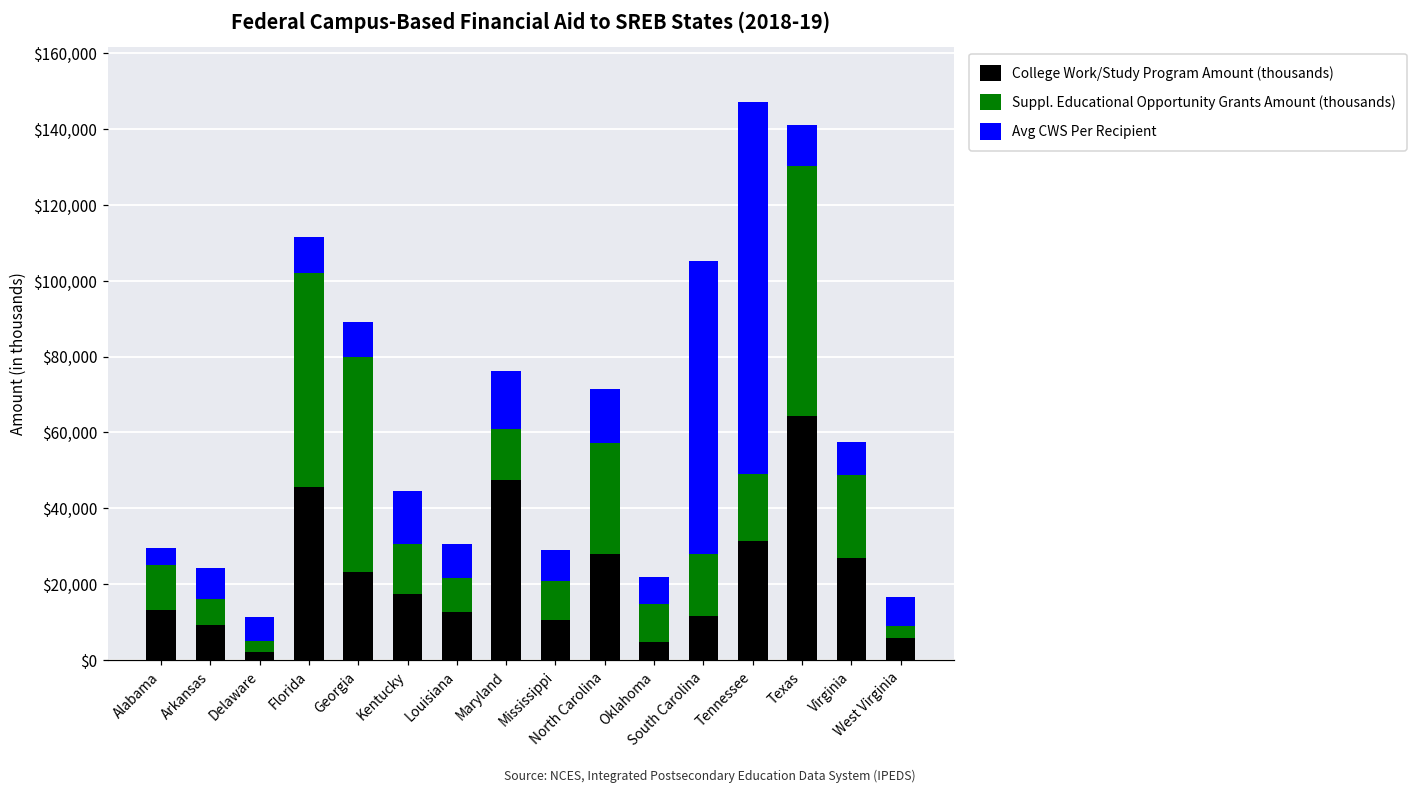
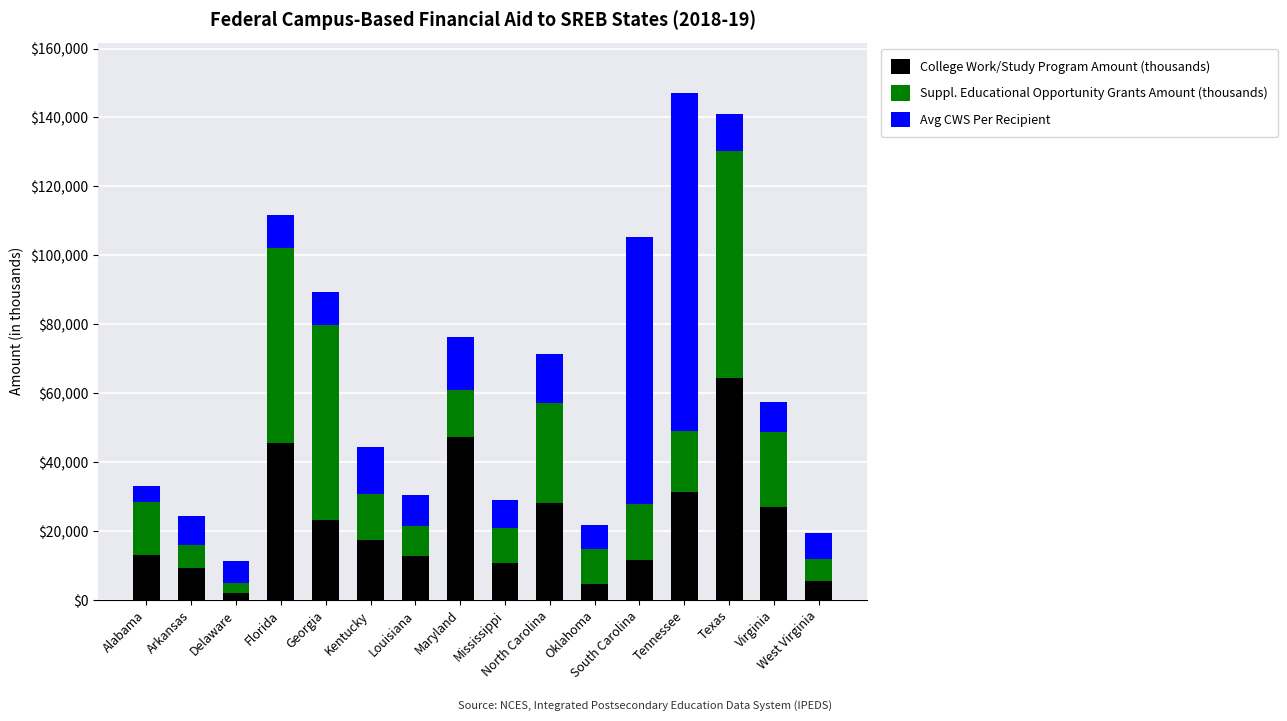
  {
    "College Work/Study Program Amount (thousands)": {
      "Alabama": "$13,000",
      "Arkansas": "$9,000",
      "Delaware": "$2,000",
      "Florida": "$46,000",
      "Georgia": "$23,000",
      "Kentucky": "$17,000",
      "Louisiana": "$13,000",
      "Maryland": "$47,000",
      "Mississippi": "$11,000",
      "North Carolina": "$28,000",
      "Oklahoma": "$5,000",
      "South Carolina": "$11,000",
      "Tennessee": "$31,000",
      "Texas": "$64,000",
      "Virginia": "$27,000",
      "West Virginia": "$6,000"
    },
    "Suppl. Educational Opportunity Grants Amount (thousands)": {
-     "Alabama": "$12,000",
+     "Alabama": "$15,000",
      "Arkansas": "$7,000",
      "Delaware": "$3,000",
      "Florida": "$57,000",
      "Georgia": "$57,000",
      "Kentucky": "$13,000",
      "Louisiana": "$9,000",
      "Maryland": "$14,000",
      "Mississippi": "$10,000",
      "North Carolina": "$29,000",
      "Oklahoma": "$10,000",
      "South Carolina": "$16,000",
      "Tennessee": "$18,000",
      "Texas": "$66,000",
      "Virginia": "$22,000",
-     "West Virginia": "$3,000"
+     "West Virginia": "$6,000"
    },
    "Avg CWS Per Recipient": {
      "Alabama": "$4,000",
      "Arkansas": "$8,000",
      "Delaware": "$6,000",
      "Florida": "$9,000",
      "Georgia": "$9,000",
      "Kentucky": "$14,000",
      "Louisiana": "$9,000",
      "Maryland": "$15,000",
      "Mississippi": "$8,000",
      "North Carolina": "$14,000",
      "Oklahoma": "$7,000",
      "South Carolina": "$77,000",
      "Tennessee": "$98,000",
      "Texas": "$11,000",
      "Virginia": "$9,000",
      "West Virginia": "$8,000"
    }
  }
